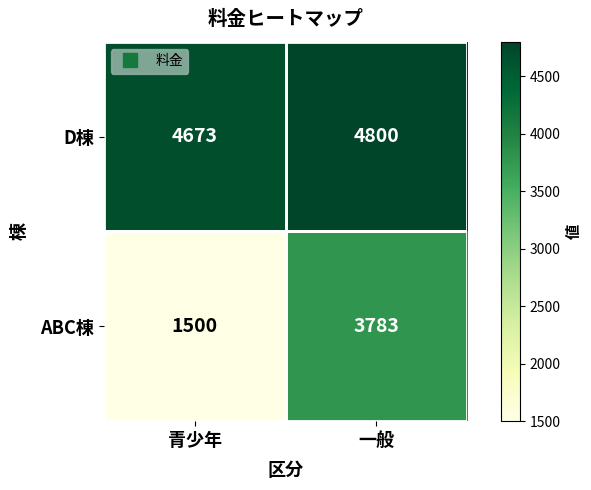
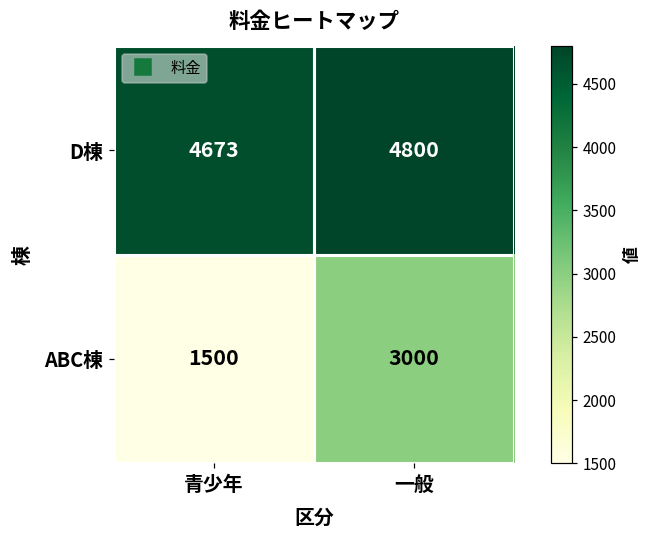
  {
    "D棟": {
      "青少年": 4673,
      "一般": 4800
    },
    "ABC棟": {
      "青少年": 1500,
-     "一般": 3783
+     "一般": 3000
    }
  }
